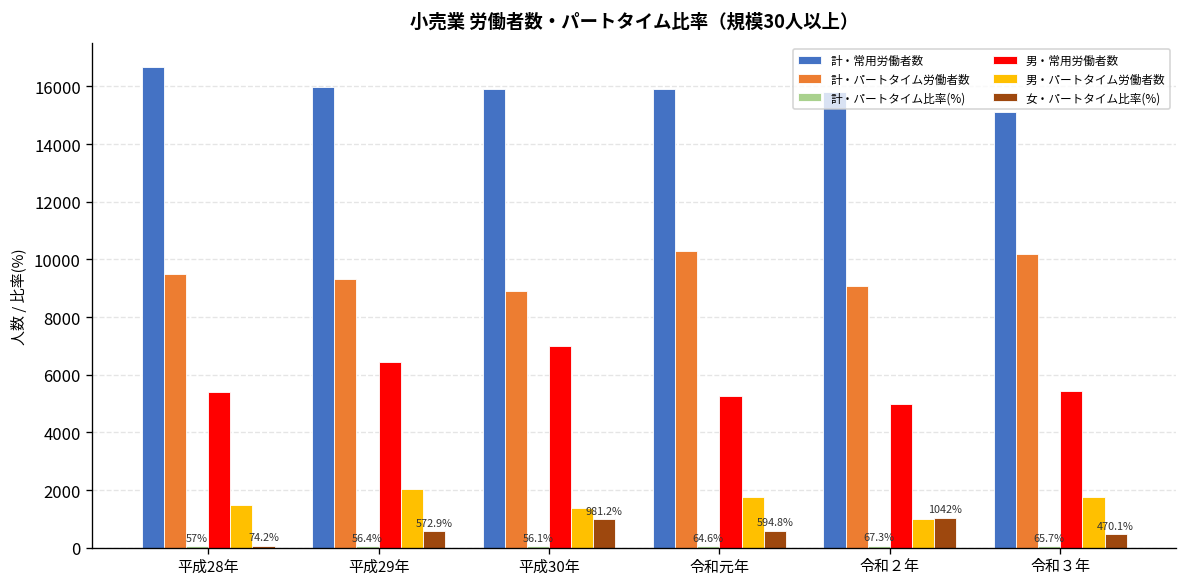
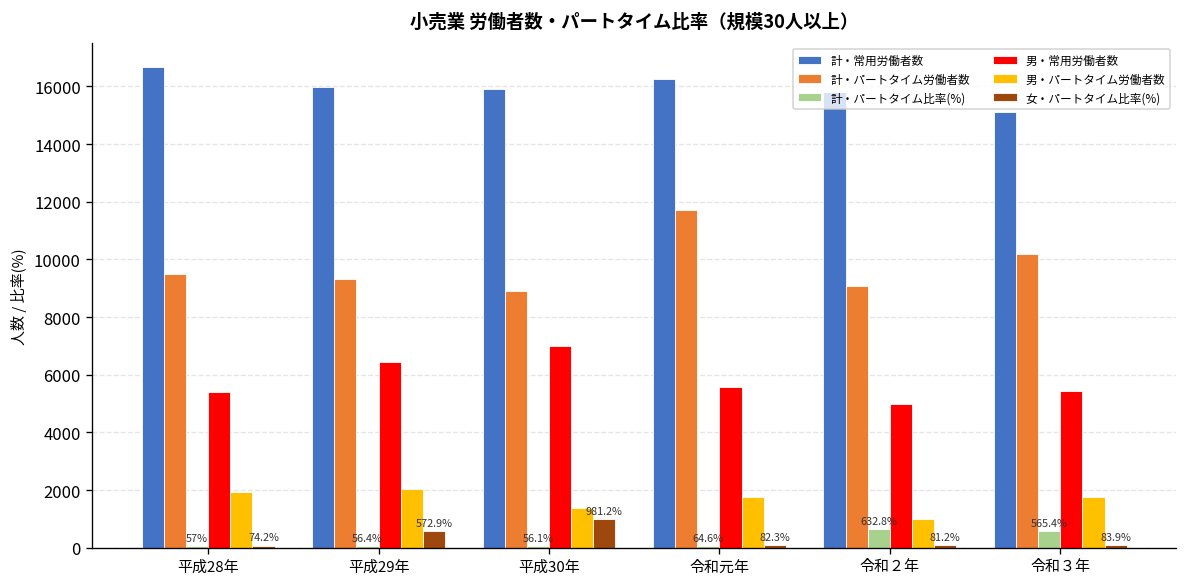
  {
    "計・常用労働者数": {
      "平成28年": "16700",
      "平成29年": "16000",
      "平成30年": "15900",
-     "令和元年": "15900",
+     "令和元年": "16300",
      "令和３年": "15100"
    },
    "計・パートタイム労働者数": {
      "平成28年": "9500",
      "平成29年": "9300",
      "平成30年": "8900",
-     "令和元年": "10300",
+     "令和元年": "11700",
      "令和２年": "9100",
      "令和３年": "10200"
    },
    "計・パートタイム比率(%)": {
      "平成28年": "57%",
      "平成29年": "56.4%",
      "平成30年": "56.1%",
      "令和元年": "64.6%",
-     "令和２年": "67.3%",
-     "令和３年": "65.7%"
+     "令和２年": "632.8%",
+     "令和３年": "565.4%"
    },
    "男・常用労働者数": {
      "平成28年": "5400",
      "平成29年": "6400",
      "平成30年": "7000",
-     "令和元年": "5200",
+     "令和元年": "5600",
      "令和２年": "5000",
      "令和３年": "5400"
    },
    "男・パートタイム労働者数": {
-     "平成28年": "1500",
+     "平成28年": "1900",
      "平成29年": "2000",
      "令和元年": "1800",
      "令和２年": "1000",
      "令和３年": "1800"
    },
    "女・パートタイム比率(%)": {
      "平成28年": "74.2%",
      "平成29年": "572.9%",
      "平成30年": "981.2%",
-     "令和元年": "594.8%",
-     "令和２年": "1042%",
-     "令和３年": "470.1%"
+     "令和元年": "82.3%",
+     "令和２年": "81.2%",
+     "令和３年": "83.9%"
    }
  }
